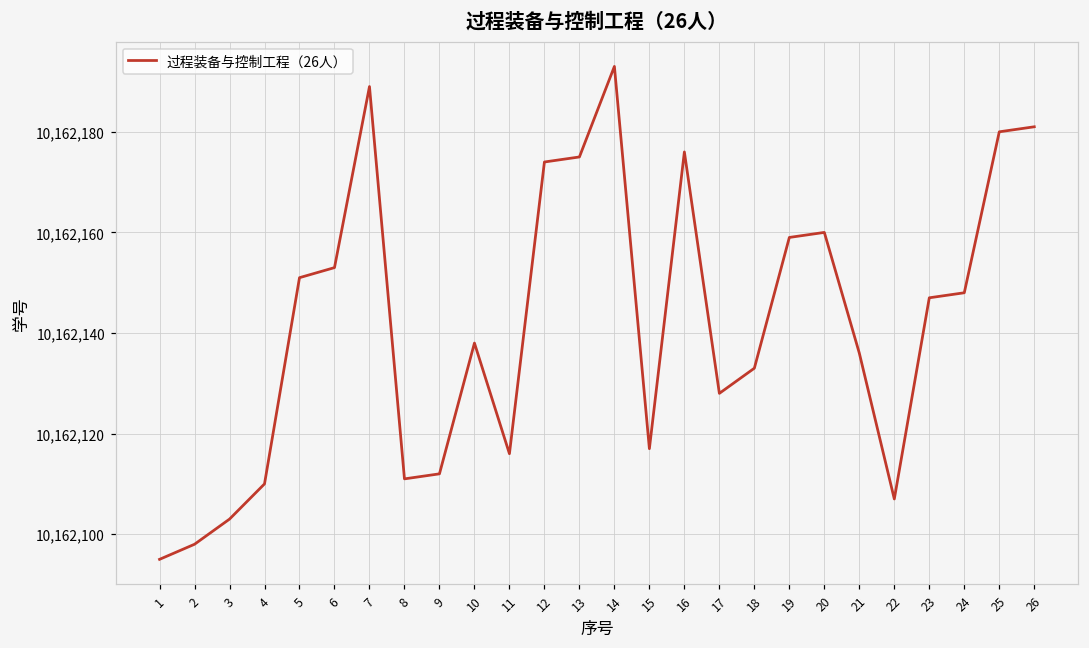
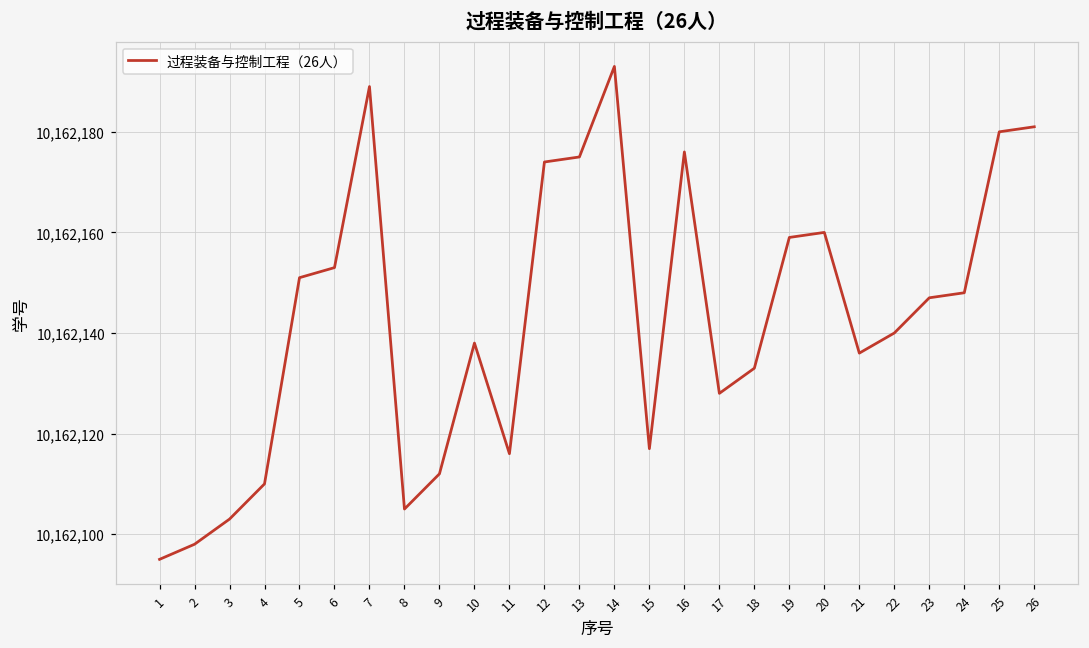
  {
    "1": "10,162,095",
    "2": "10,162,098",
    "3": "10,162,103",
    "4": "10,162,110",
    "5": "10,162,151",
    "6": "10,162,153",
    "7": "10,162,189",
-   "8": "10,162,111",
+   "8": "10,162,105",
    "9": "10,162,112",
    "10": "10,162,138",
    "11": "10,162,116",
    "12": "10,162,174",
    "13": "10,162,175",
    "14": "10,162,193",
    "15": "10,162,117",
    "16": "10,162,176",
    "17": "10,162,128",
    "18": "10,162,133",
    "19": "10,162,159",
    "20": "10,162,160",
    "21": "10,162,136",
-   "22": "10,162,107",
+   "22": "10,162,140",
    "23": "10,162,147",
    "24": "10,162,148",
    "25": "10,162,180",
    "26": "10,162,181"
  }
